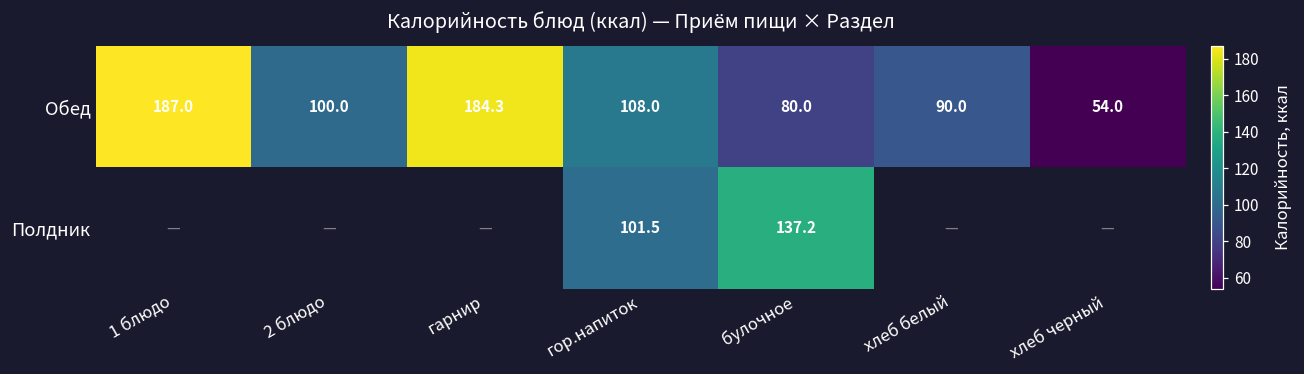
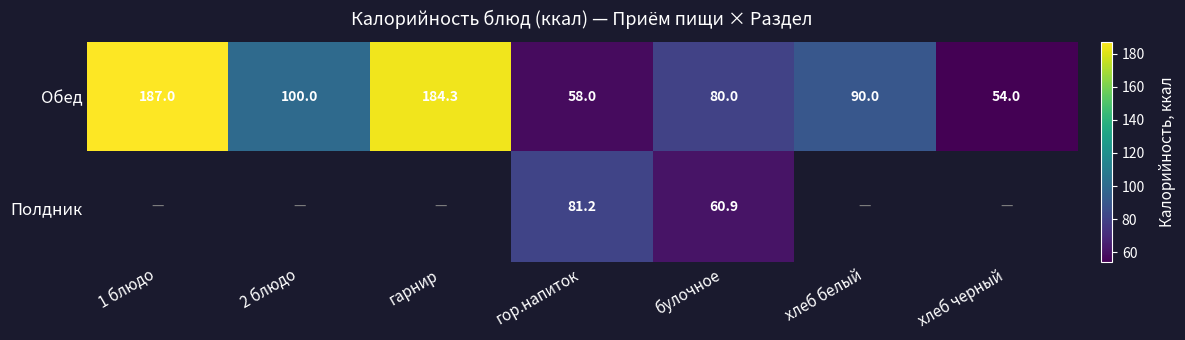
  {
    "Обед": {
      "1 блюдо": 187.0,
      "2 блюдо": 100.0,
      "гарнир": 184.3,
-     "гор.напиток": 108.0,
+     "гор.напиток": 58.0,
      "булочное": 80.0,
      "хлеб белый": 90.0,
      "хлеб черный": 54.0
    },
    "Полдник": {
-     "гор.напиток": 101.5,
-     "булочное": 137.2
+     "гор.напиток": 81.2,
+     "булочное": 60.9
    }
  }
